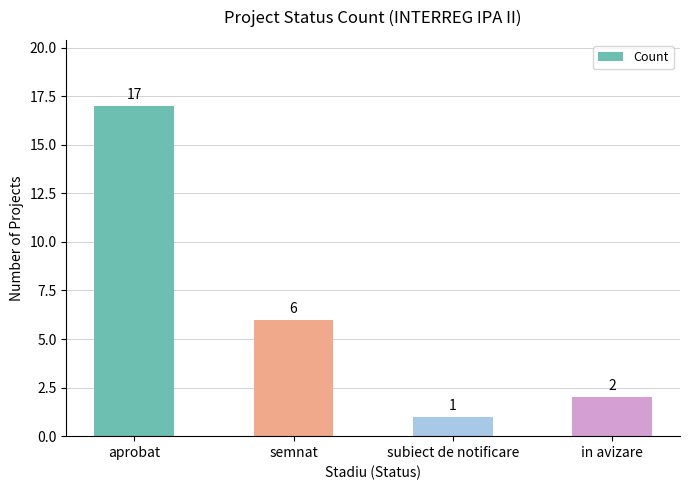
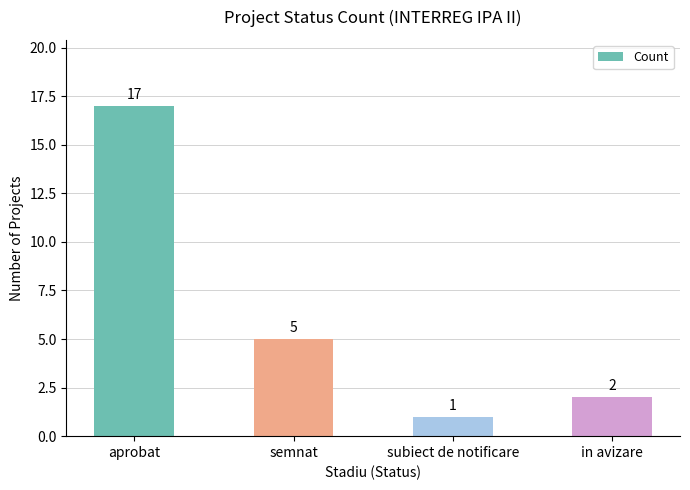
  {
    "aprobat": 17,
-   "semnat": 6,
+   "semnat": 5,
    "subiect de notificare": 1,
    "in avizare": 2
  }
